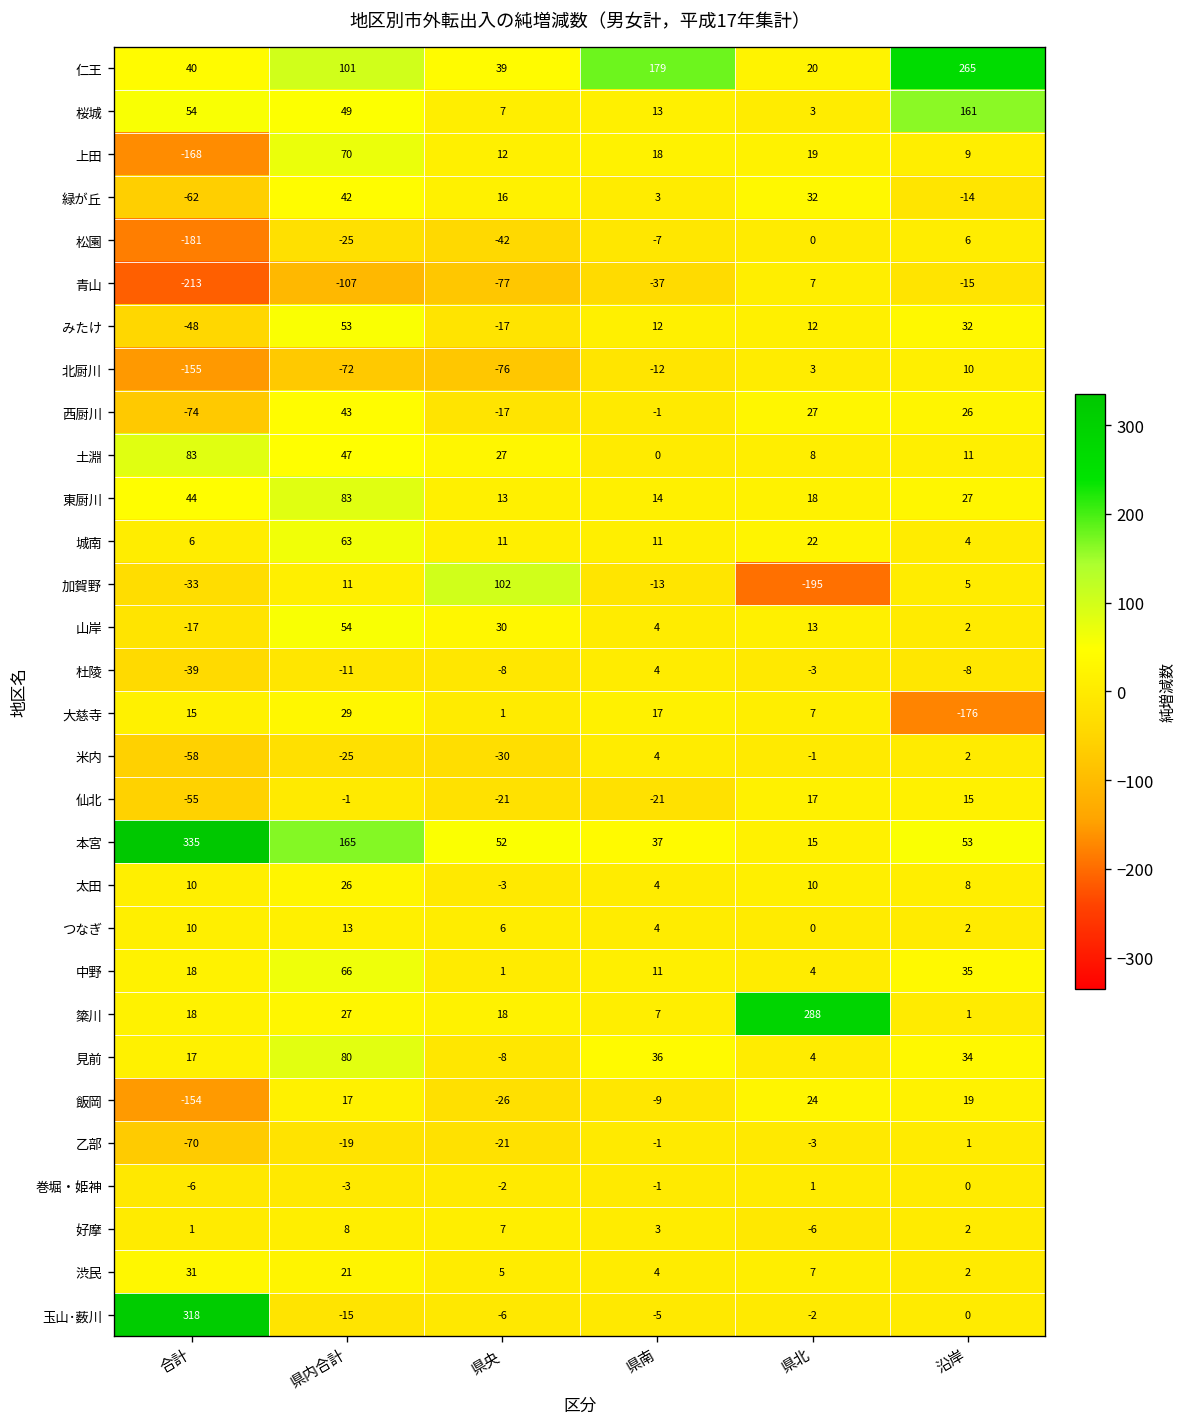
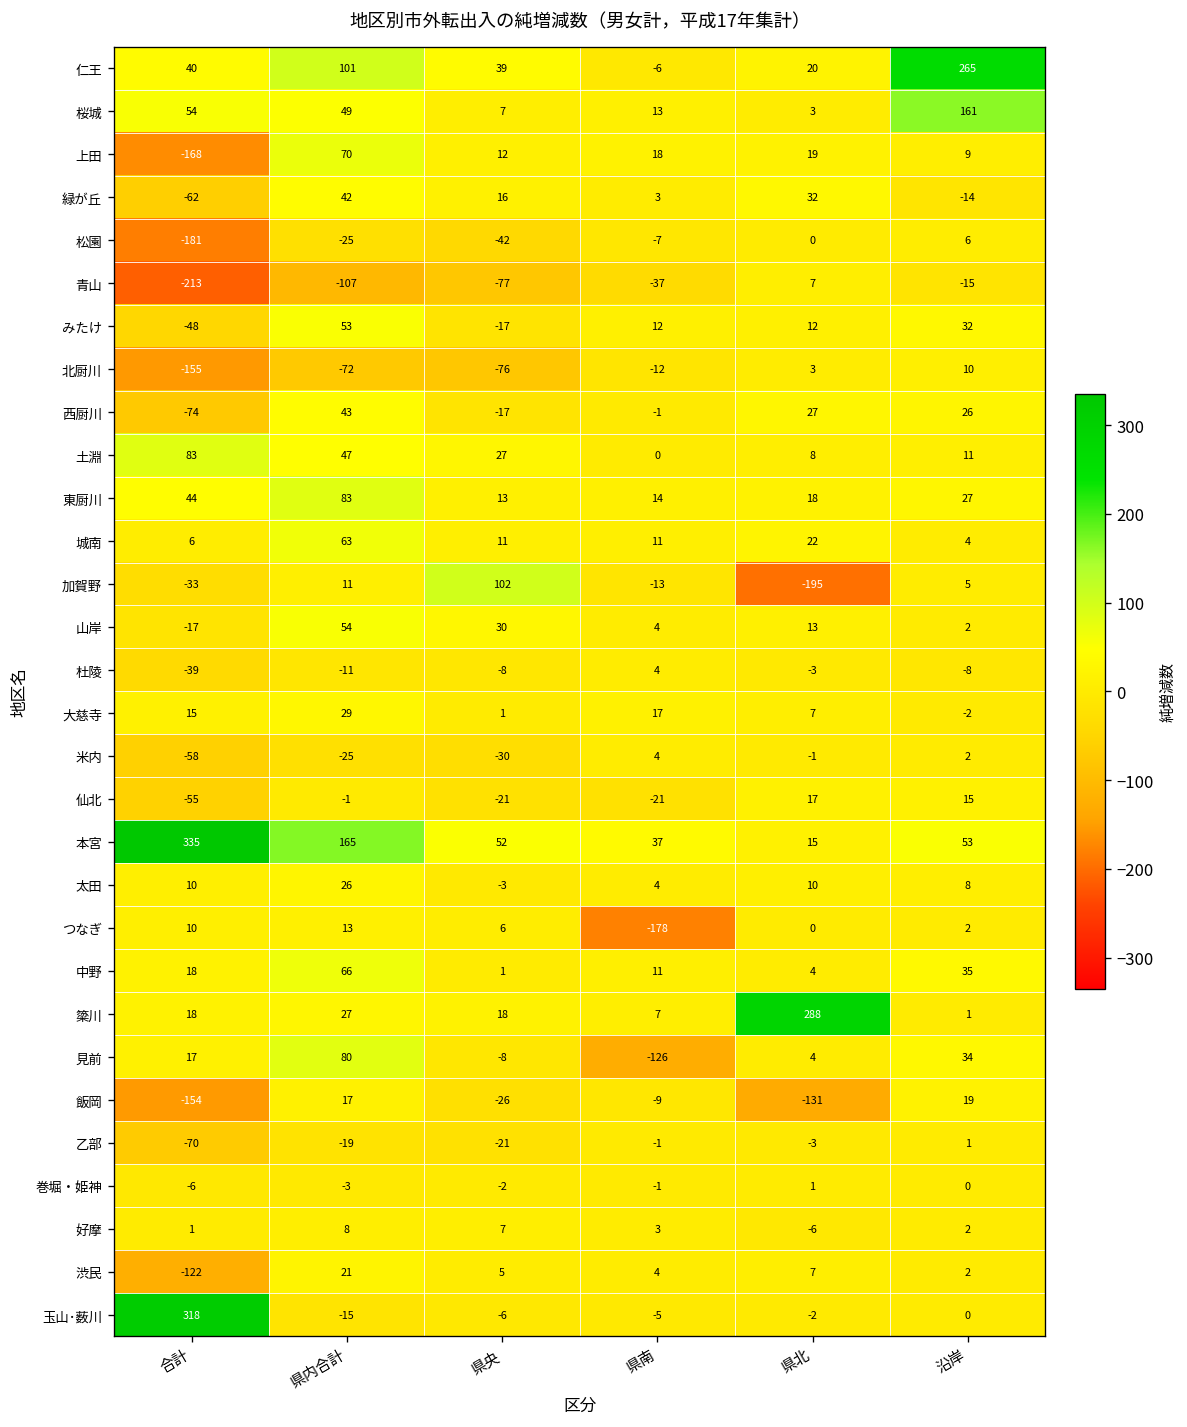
  {
    "仁王": {
      "合計": 40,
      "県内合計": 101,
      "県央": 39,
-     "県南": 179,
+     "県南": -6,
      "県北": 20,
      "沿岸": 265
    },
    "桜城": {
      "合計": 54,
      "県内合計": 49,
      "県央": 7,
      "県南": 13,
      "県北": 3,
      "沿岸": 161
    },
    "上田": {
      "合計": -168,
      "県内合計": 70,
      "県央": 12,
      "県南": 18,
      "県北": 19,
      "沿岸": 9
    },
    "緑が丘": {
      "合計": -62,
      "県内合計": 42,
      "県央": 16,
      "県南": 3,
      "県北": 32,
      "沿岸": -14
    },
    "松園": {
      "合計": -181,
      "県内合計": -25,
      "県央": -42,
      "県南": -7,
      "県北": 0,
      "沿岸": 6
    },
    "青山": {
      "合計": -213,
      "県内合計": -107,
      "県央": -77,
      "県南": -37,
      "県北": 7,
      "沿岸": -15
    },
    "みたけ": {
      "合計": -48,
      "県内合計": 53,
      "県央": -17,
      "県南": 12,
      "県北": 12,
      "沿岸": 32
    },
    "北厨川": {
      "合計": -155,
      "県内合計": -72,
      "県央": -76,
      "県南": -12,
      "県北": 3,
      "沿岸": 10
    },
    "西厨川": {
      "合計": -74,
      "県内合計": 43,
      "県央": -17,
      "県南": -1,
      "県北": 27,
      "沿岸": 26
    },
    "土淵": {
      "合計": 83,
      "県内合計": 47,
      "県央": 27,
      "県南": 0,
      "県北": 8,
      "沿岸": 11
    },
    "東厨川": {
      "合計": 44,
      "県内合計": 83,
      "県央": 13,
      "県南": 14,
      "県北": 18,
      "沿岸": 27
    },
    "城南": {
      "合計": 6,
      "県内合計": 63,
      "県央": 11,
      "県南": 11,
      "県北": 22,
      "沿岸": 4
    },
    "加賀野": {
      "合計": -33,
      "県内合計": 11,
      "県央": 102,
      "県南": -13,
      "県北": -195,
      "沿岸": 5
    },
    "山岸": {
      "合計": -17,
      "県内合計": 54,
      "県央": 30,
      "県南": 4,
      "県北": 13,
      "沿岸": 2
    },
    "杜陵": {
      "合計": -39,
      "県内合計": -11,
      "県央": -8,
      "県南": 4,
      "県北": -3,
      "沿岸": -8
    },
    "大慈寺": {
      "合計": 15,
      "県内合計": 29,
      "県央": 1,
      "県南": 17,
      "県北": 7,
-     "沿岸": -176
+     "沿岸": -2
    },
    "米内": {
      "合計": -58,
      "県内合計": -25,
      "県央": -30,
      "県南": 4,
      "県北": -1,
      "沿岸": 2
    },
    "仙北": {
      "合計": -55,
      "県内合計": -1,
      "県央": -21,
      "県南": -21,
      "県北": 17,
      "沿岸": 15
    },
    "本宮": {
      "合計": 335,
      "県内合計": 165,
      "県央": 52,
      "県南": 37,
      "県北": 15,
      "沿岸": 53
    },
    "太田": {
      "合計": 10,
      "県内合計": 26,
      "県央": -3,
      "県南": 4,
      "県北": 10,
      "沿岸": 8
    },
    "つなぎ": {
      "合計": 10,
      "県内合計": 13,
      "県央": 6,
-     "県南": 4,
+     "県南": -178,
      "県北": 0,
      "沿岸": 2
    },
    "中野": {
      "合計": 18,
      "県内合計": 66,
      "県央": 1,
      "県南": 11,
      "県北": 4,
      "沿岸": 35
    },
    "簗川": {
      "合計": 18,
      "県内合計": 27,
      "県央": 18,
      "県南": 7,
      "県北": 288,
      "沿岸": 1
    },
    "見前": {
      "合計": 17,
      "県内合計": 80,
      "県央": -8,
-     "県南": 36,
+     "県南": -126,
      "県北": 4,
      "沿岸": 34
    },
    "飯岡": {
      "合計": -154,
      "県内合計": 17,
      "県央": -26,
      "県南": -9,
-     "県北": 24,
+     "県北": -131,
      "沿岸": 19
    },
    "乙部": {
      "合計": -70,
      "県内合計": -19,
      "県央": -21,
      "県南": -1,
      "県北": -3,
      "沿岸": 1
    },
    "巻堀・姫神": {
      "合計": -6,
      "県内合計": -3,
      "県央": -2,
      "県南": -1,
      "県北": 1,
      "沿岸": 0
    },
    "好摩": {
      "合計": 1,
      "県内合計": 8,
      "県央": 7,
      "県南": 3,
      "県北": -6,
      "沿岸": 2
    },
    "渋民": {
-     "合計": 31,
+     "合計": -122,
      "県内合計": 21,
      "県央": 5,
      "県南": 4,
      "県北": 7,
      "沿岸": 2
    },
    "玉山･薮川": {
      "合計": 318,
      "県内合計": -15,
      "県央": -6,
      "県南": -5,
      "県北": -2,
      "沿岸": 0
    }
  }
